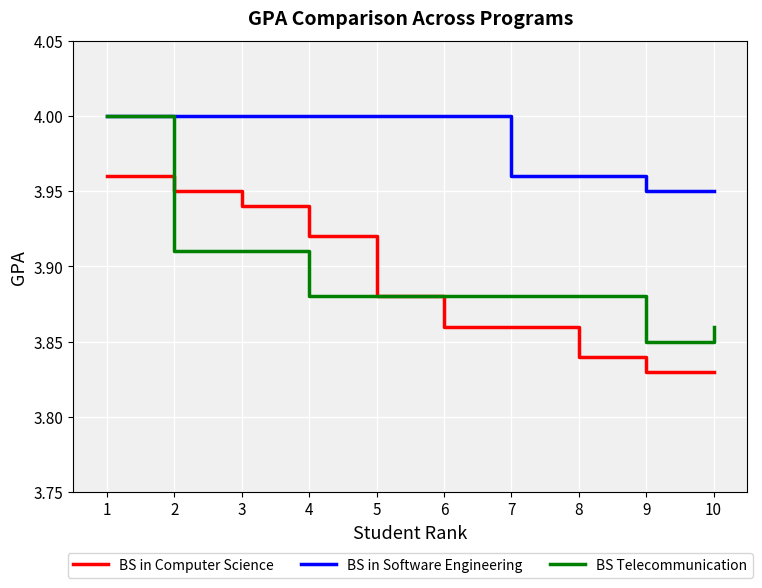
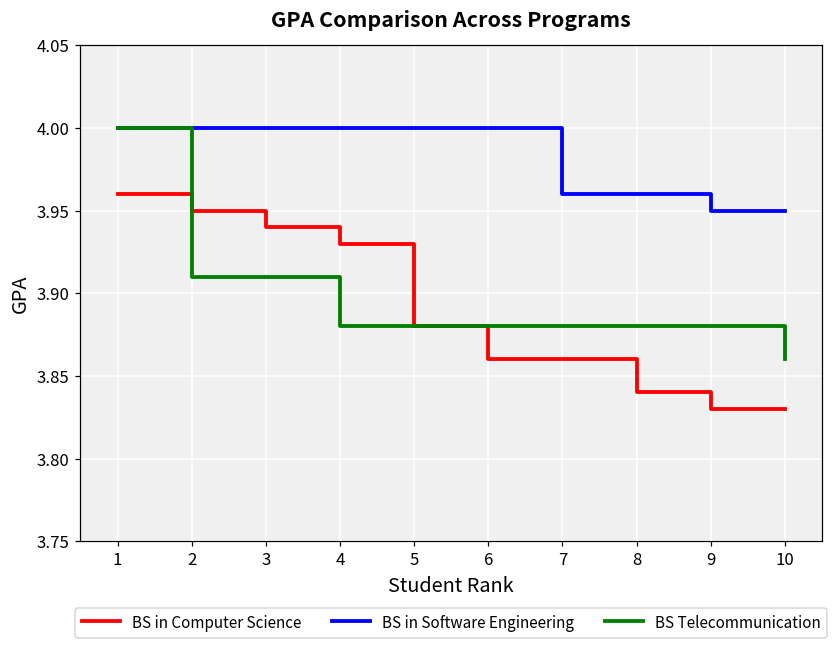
  {
    "BS in Computer Science": {
      "1": 3.96,
      "2": 3.95,
      "3": 3.94,
-     "4": 3.92,
+     "4": 3.93,
      "6": 3.86,
      "7": 3.86,
      "8": 3.84,
      "9": 3.83,
      "10": 3.83
    },
    "BS in Software Engineering": {
      "2": 4.00,
      "3": 4.00,
      "4": 4.00,
      "5": 4.00,
      "6": 4.00,
      "7": 3.96,
      "8": 3.96,
      "9": 3.95,
      "10": 3.95
    },
    "BS Telecommunication": {
      "2": 3.91,
      "3": 3.91,
      "4": 3.88,
      "6": 3.88,
      "7": 3.88,
      "8": 3.88,
-     "9": 3.85,
+     "9": 3.88,
      "10": 3.86
    }
  }
